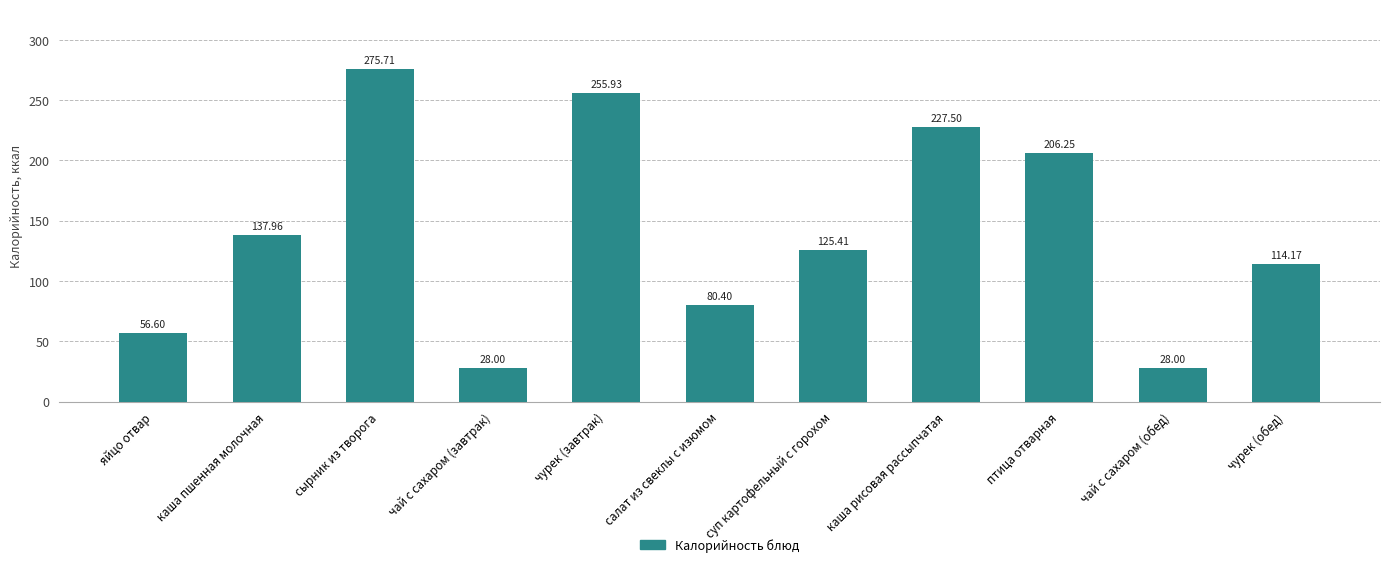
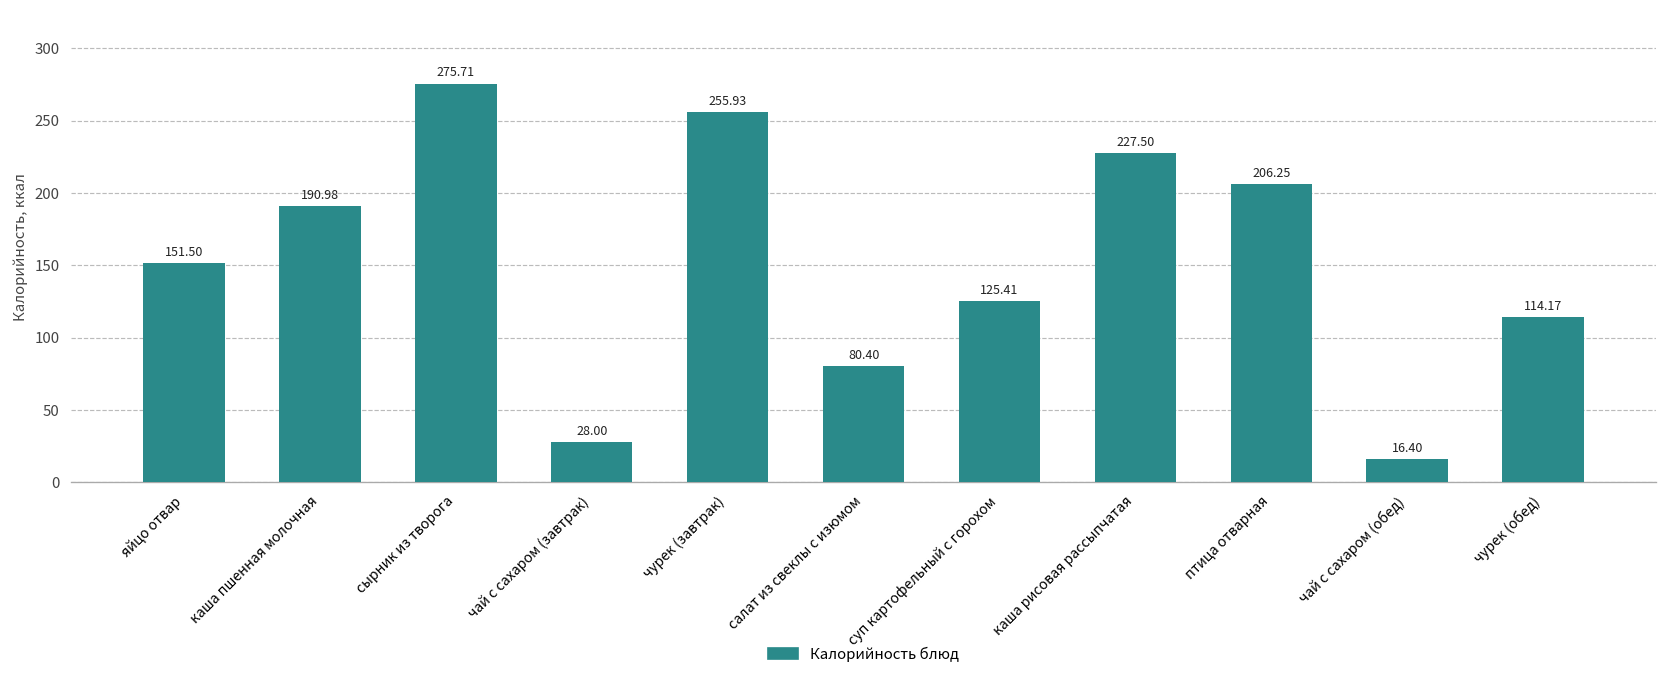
  {
-   "яйцо отвар": 56.60,
-   "каша пшенная молочная": 137.96,
+   "яйцо отвар": 151.50,
+   "каша пшенная молочная": 190.98,
    "сырник из творога": 275.71,
    "чай с сахаром (завтрак)": 28.00,
    "чурек (завтрак)": 255.93,
    "салат из свеклы с изюмом": 80.40,
    "суп картофельный с горохом": 125.41,
    "каша рисовая рассыпчатая": 227.50,
    "птица отварная": 206.25,
-   "чай с сахаром (обед)": 28.00,
+   "чай с сахаром (обед)": 16.40,
    "чурек (обед)": 114.17
  }
